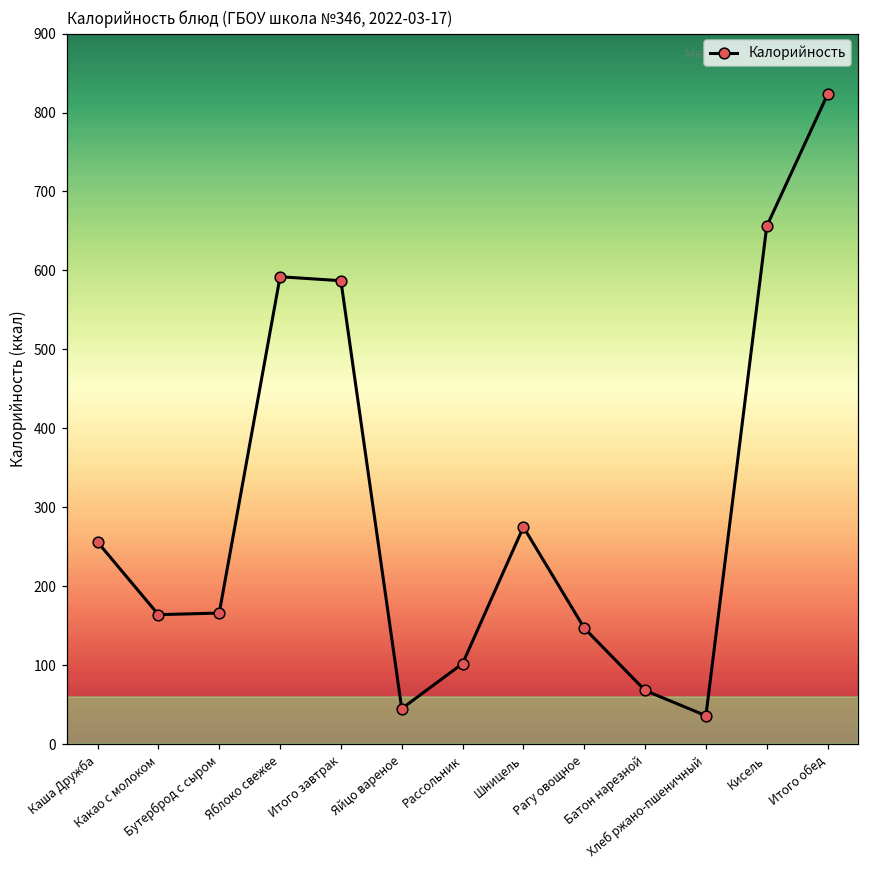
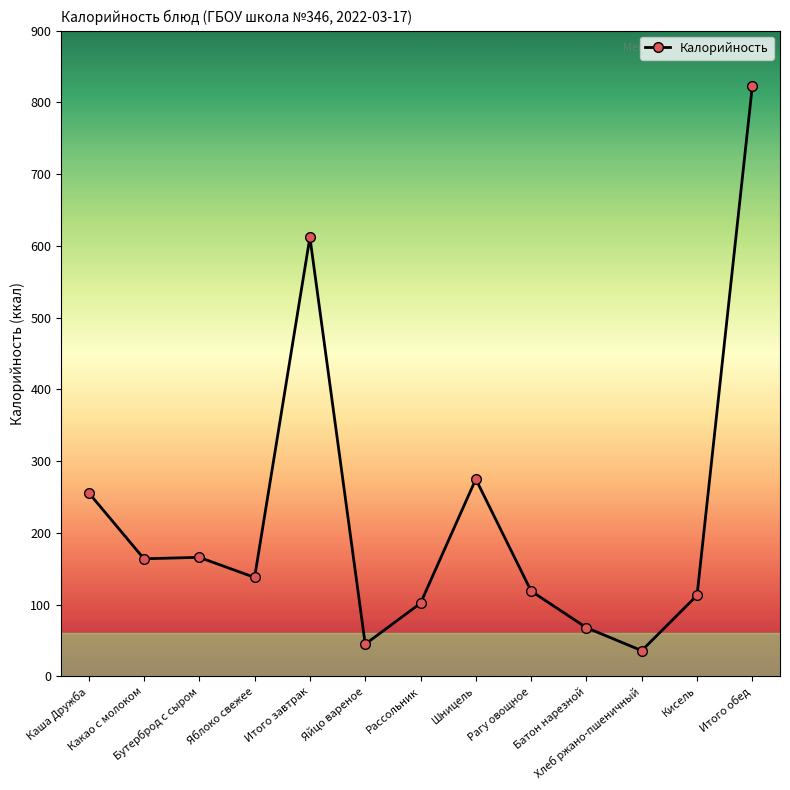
  {
    "Каша Дружба": 260,
    "Какао с молоком": 160,
    "Бутерброд с сыром": 170,
-   "Яблоко свежее": 590,
-   "Итого завтрак": 590,
+   "Яблоко свежее": 140,
+   "Итого завтрак": 610,
    "Рассольник": 100,
    "Шницель": 280,
-   "Рагу овощное": 150,
+   "Рагу овощное": 120,
    "Батон нарезной": 70,
-   "Кисель": 660,
+   "Кисель": 110,
    "Итого обед": 820
  }
